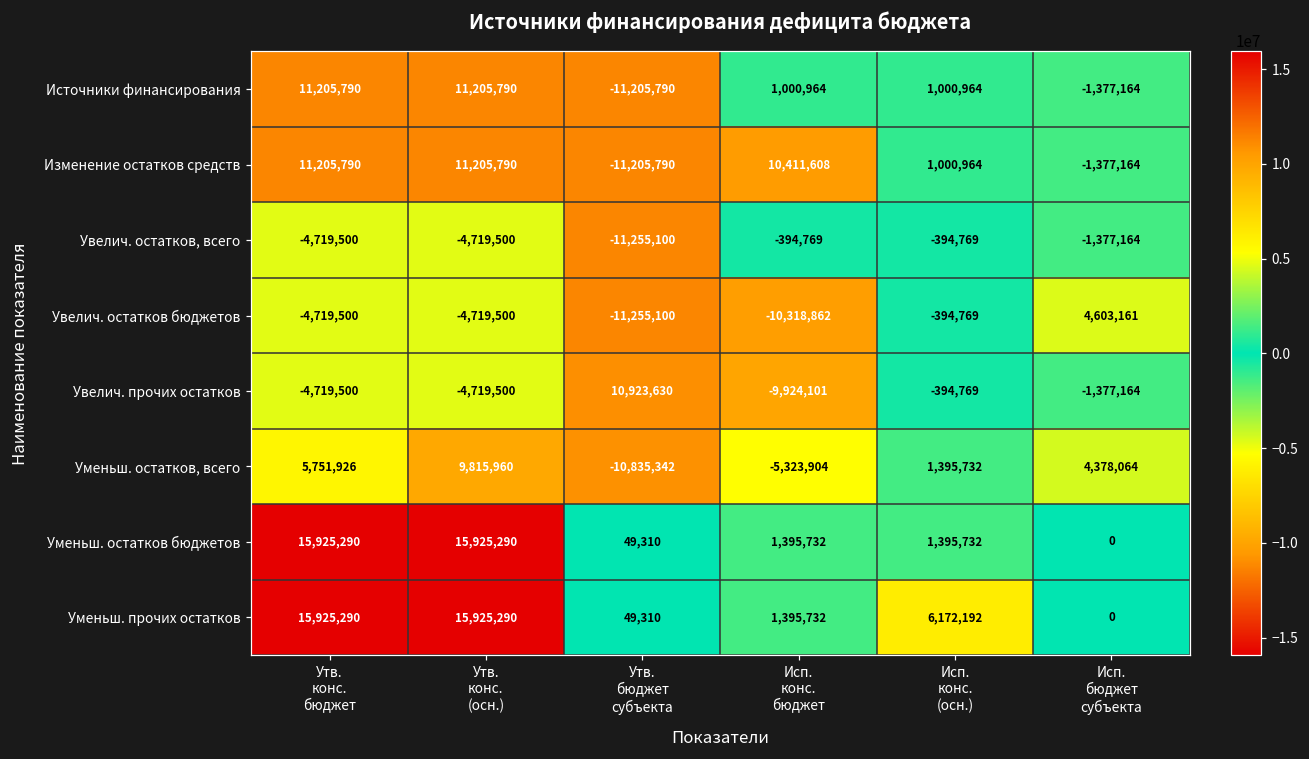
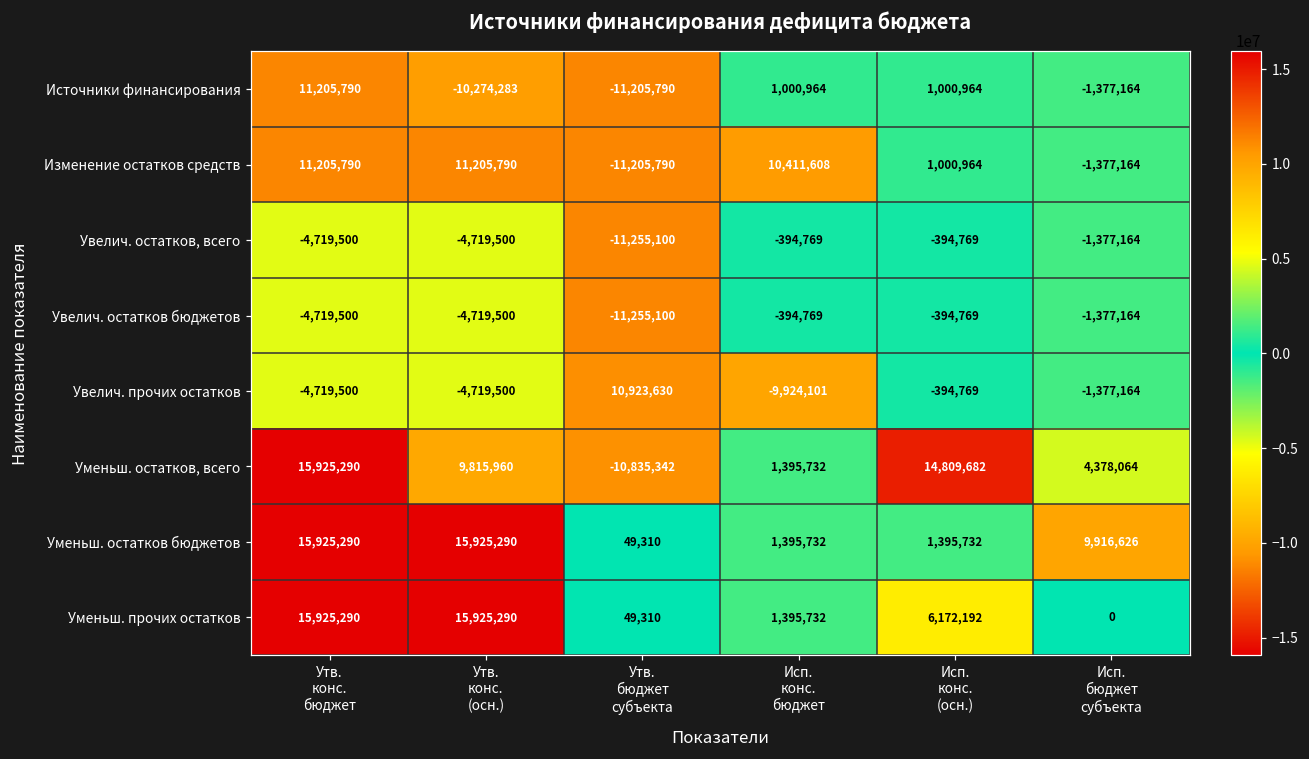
  {
    "Источники финансирования": {
      "Утв. конс. бюджет": "11,205,790",
-     "Утв. конс. (осн.)": "11,205,790",
+     "Утв. конс. (осн.)": "-10,274,283",
      "Утв. бюджет субъекта": "-11,205,790",
      "Исп. конс. бюджет": "1,000,964",
      "Исп. конс. (осн.)": "1,000,964",
      "Исп. бюджет субъекта": "-1,377,164"
    },
    "Изменение остатков средств": {
      "Утв. конс. бюджет": "11,205,790",
      "Утв. конс. (осн.)": "11,205,790",
      "Утв. бюджет субъекта": "-11,205,790",
      "Исп. конс. бюджет": "10,411,608",
      "Исп. конс. (осн.)": "1,000,964",
      "Исп. бюджет субъекта": "-1,377,164"
    },
    "Увелич. остатков, всего": {
      "Утв. конс. бюджет": "-4,719,500",
      "Утв. конс. (осн.)": "-4,719,500",
      "Утв. бюджет субъекта": "-11,255,100",
      "Исп. конс. бюджет": "-394,769",
      "Исп. конс. (осн.)": "-394,769",
      "Исп. бюджет субъекта": "-1,377,164"
    },
    "Увелич. остатков бюджетов": {
      "Утв. конс. бюджет": "-4,719,500",
      "Утв. конс. (осн.)": "-4,719,500",
      "Утв. бюджет субъекта": "-11,255,100",
-     "Исп. конс. бюджет": "-10,318,862",
+     "Исп. конс. бюджет": "-394,769",
      "Исп. конс. (осн.)": "-394,769",
-     "Исп. бюджет субъекта": "4,603,161"
+     "Исп. бюджет субъекта": "-1,377,164"
    },
    "Увелич. прочих остатков": {
      "Утв. конс. бюджет": "-4,719,500",
      "Утв. конс. (осн.)": "-4,719,500",
      "Утв. бюджет субъекта": "10,923,630",
      "Исп. конс. бюджет": "-9,924,101",
      "Исп. конс. (осн.)": "-394,769",
      "Исп. бюджет субъекта": "-1,377,164"
    },
    "Уменьш. остатков, всего": {
-     "Утв. конс. бюджет": "5,751,926",
+     "Утв. конс. бюджет": "15,925,290",
      "Утв. конс. (осн.)": "9,815,960",
      "Утв. бюджет субъекта": "-10,835,342",
-     "Исп. конс. бюджет": "-5,323,904",
-     "Исп. конс. (осн.)": "1,395,732",
+     "Исп. конс. бюджет": "1,395,732",
+     "Исп. конс. (осн.)": "14,809,682",
      "Исп. бюджет субъекта": "4,378,064"
    },
    "Уменьш. остатков бюджетов": {
      "Утв. конс. бюджет": "15,925,290",
      "Утв. конс. (осн.)": "15,925,290",
      "Утв. бюджет субъекта": "49,310",
      "Исп. конс. бюджет": "1,395,732",
      "Исп. конс. (осн.)": "1,395,732",
-     "Исп. бюджет субъекта": "0"
+     "Исп. бюджет субъекта": "9,916,626"
    },
    "Уменьш. прочих остатков": {
      "Утв. конс. бюджет": "15,925,290",
      "Утв. конс. (осн.)": "15,925,290",
      "Утв. бюджет субъекта": "49,310",
      "Исп. конс. бюджет": "1,395,732",
      "Исп. конс. (осн.)": "6,172,192",
      "Исп. бюджет субъекта": "0"
    }
  }
